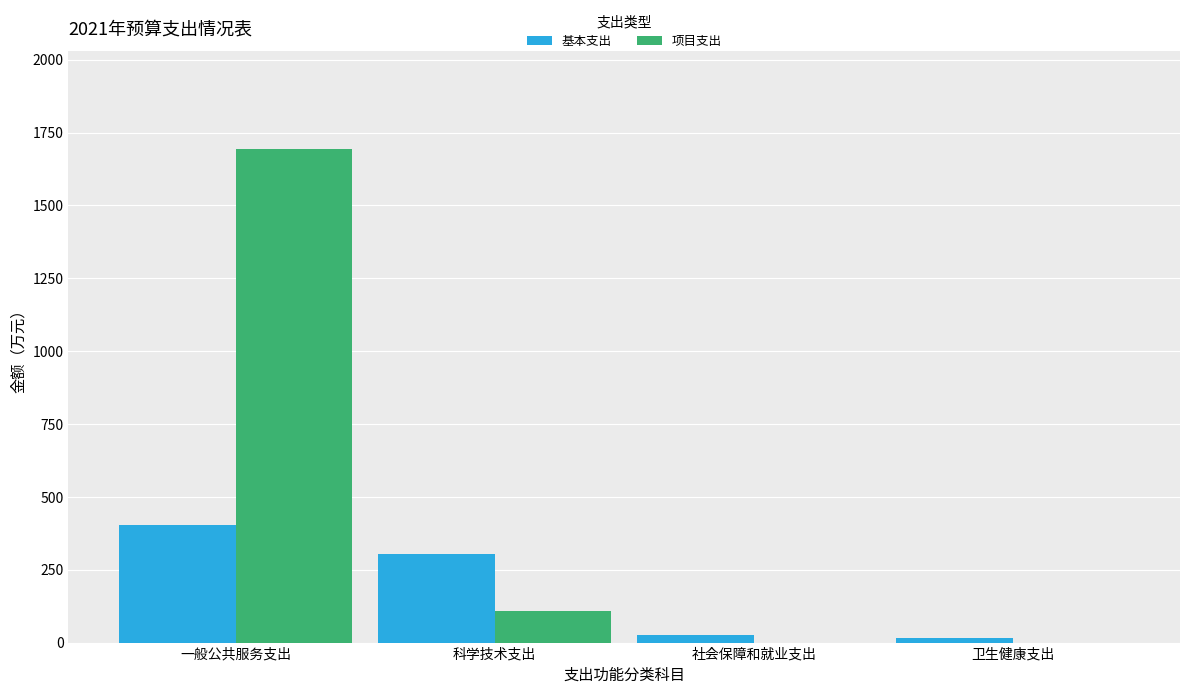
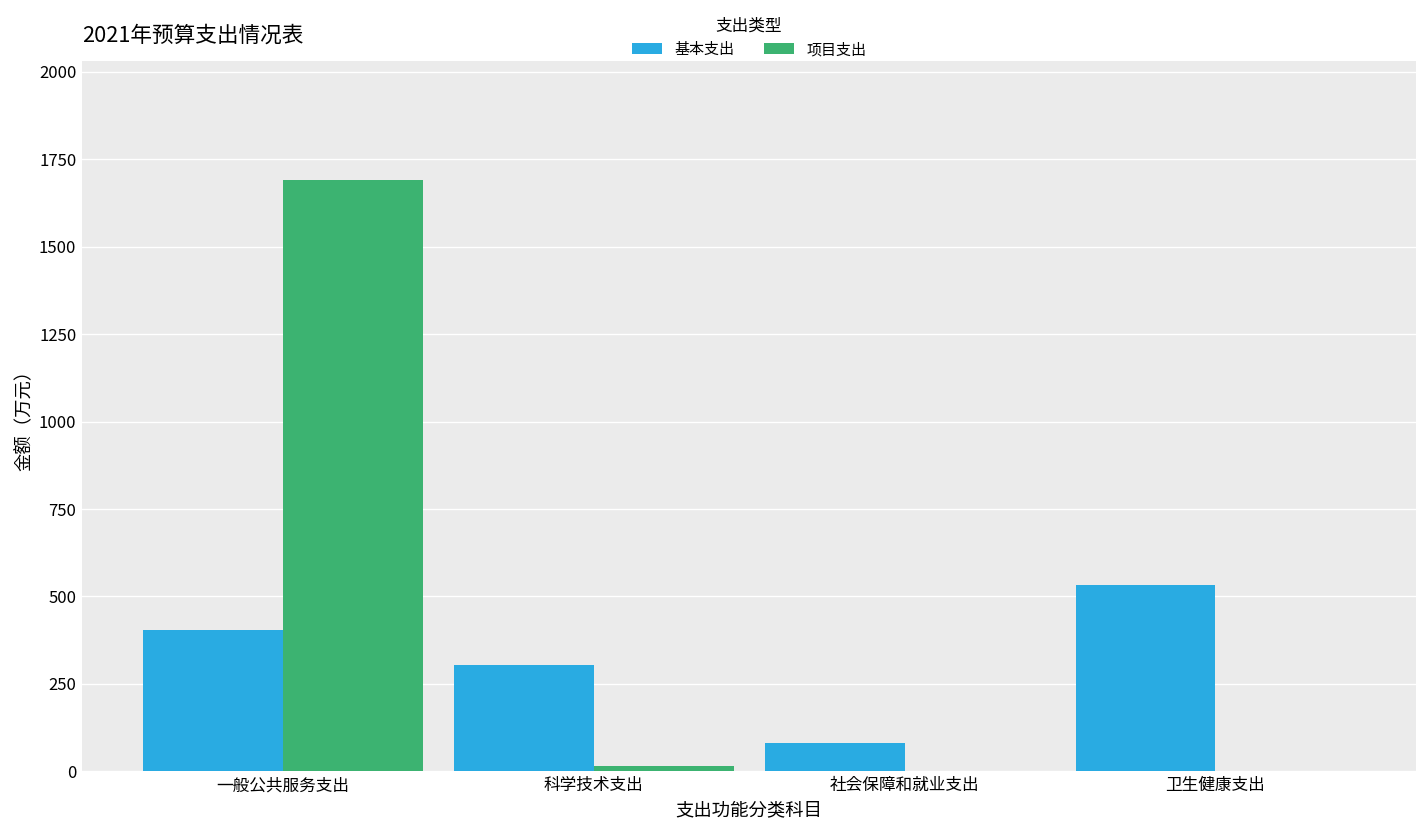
  {
    "基本支出": {
      "一般公共服务支出": 400,
      "科学技术支出": 310,
-     "社会保障和就业支出": 30,
-     "卫生健康支出": 20
+     "社会保障和就业支出": 80,
+     "卫生健康支出": 530
    },
    "项目支出": {
      "一般公共服务支出": 1690,
-     "科学技术支出": 110,
+     "科学技术支出": 20,
      "社会保障和就业支出": 0,
      "卫生健康支出": 0
    }
  }
